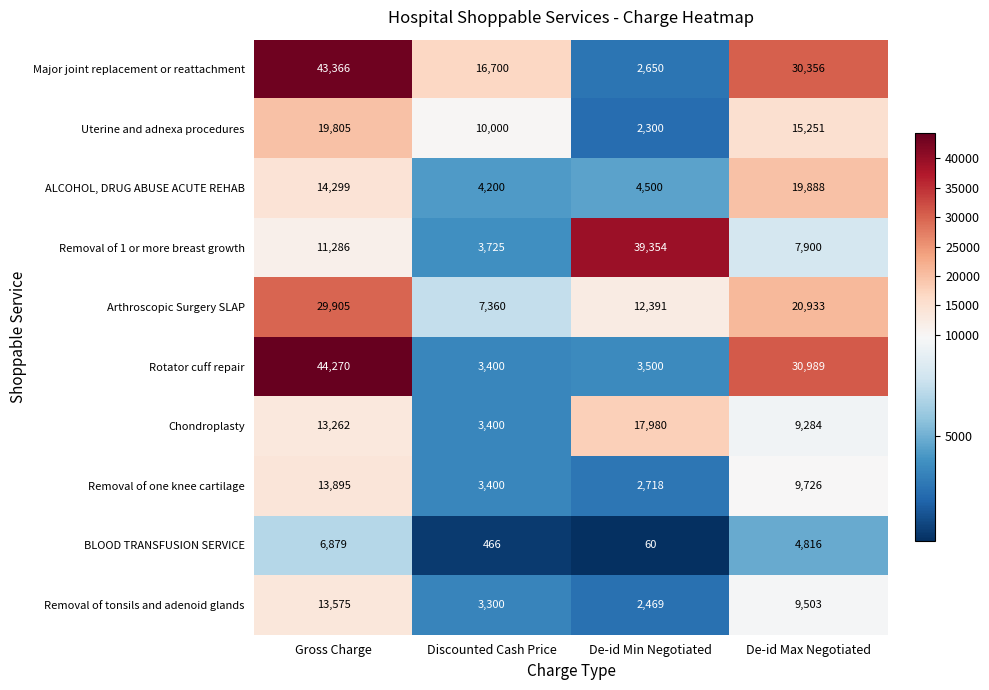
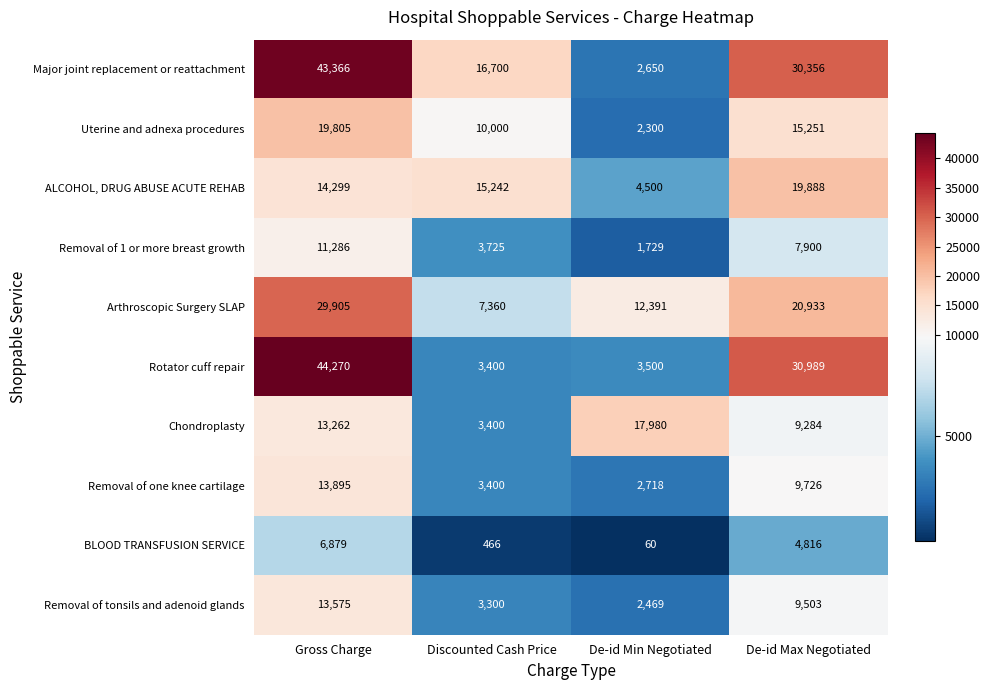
  {
    "Major joint replacement or reattachment": {
      "Gross Charge": "43,366",
      "Discounted Cash Price": "16,700",
      "De-id Min Negotiated": "2,650",
      "De-id Max Negotiated": "30,356"
    },
    "Uterine and adnexa procedures": {
      "Gross Charge": "19,805",
      "Discounted Cash Price": "10,000",
      "De-id Min Negotiated": "2,300",
      "De-id Max Negotiated": "15,251"
    },
    "ALCOHOL, DRUG ABUSE ACUTE REHAB": {
      "Gross Charge": "14,299",
-     "Discounted Cash Price": "4,200",
+     "Discounted Cash Price": "15,242",
      "De-id Min Negotiated": "4,500",
      "De-id Max Negotiated": "19,888"
    },
    "Removal of 1 or more breast growth": {
      "Gross Charge": "11,286",
      "Discounted Cash Price": "3,725",
-     "De-id Min Negotiated": "39,354",
+     "De-id Min Negotiated": "1,729",
      "De-id Max Negotiated": "7,900"
    },
    "Arthroscopic Surgery SLAP": {
      "Gross Charge": "29,905",
      "Discounted Cash Price": "7,360",
      "De-id Min Negotiated": "12,391",
      "De-id Max Negotiated": "20,933"
    },
    "Rotator cuff repair": {
      "Gross Charge": "44,270",
      "Discounted Cash Price": "3,400",
      "De-id Min Negotiated": "3,500",
      "De-id Max Negotiated": "30,989"
    },
    "Chondroplasty": {
      "Gross Charge": "13,262",
      "Discounted Cash Price": "3,400",
      "De-id Min Negotiated": "17,980",
      "De-id Max Negotiated": "9,284"
    },
    "Removal of one knee cartilage": {
      "Gross Charge": "13,895",
      "Discounted Cash Price": "3,400",
      "De-id Min Negotiated": "2,718",
      "De-id Max Negotiated": "9,726"
    },
    "BLOOD TRANSFUSION SERVICE": {
      "Gross Charge": "6,879",
      "Discounted Cash Price": "466",
      "De-id Min Negotiated": "60",
      "De-id Max Negotiated": "4,816"
    },
    "Removal of tonsils and adenoid glands": {
      "Gross Charge": "13,575",
      "Discounted Cash Price": "3,300",
      "De-id Min Negotiated": "2,469",
      "De-id Max Negotiated": "9,503"
    }
  }
